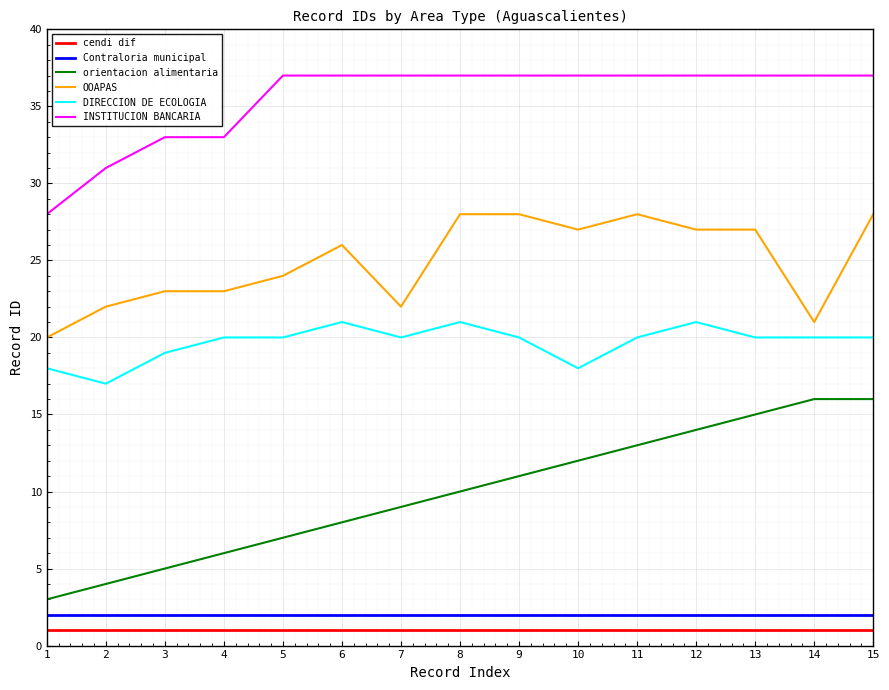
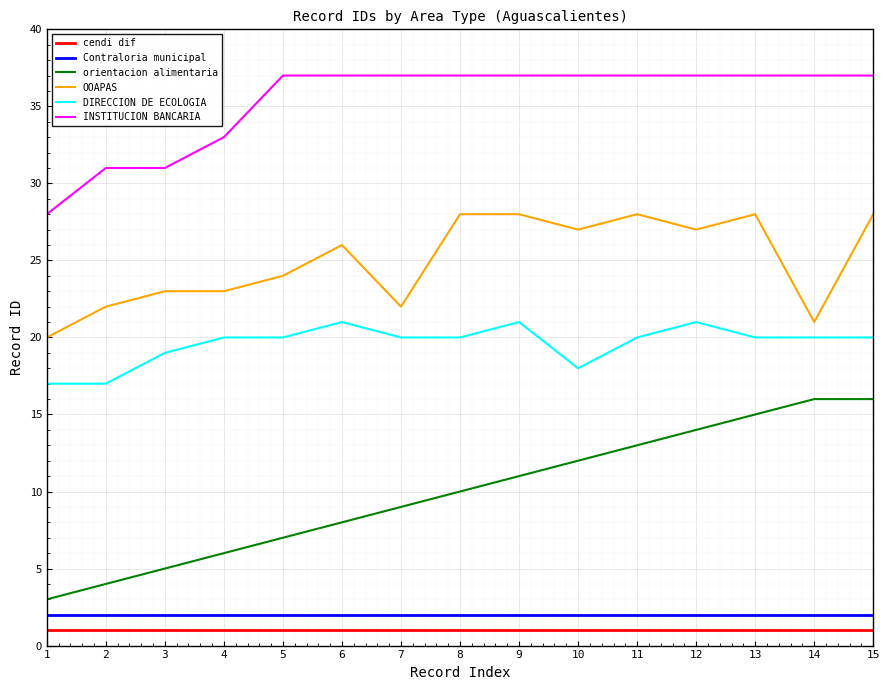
  {
    "cendi dif": {
      "1": 1,
      "2": 1,
      "3": 1,
      "4": 1,
      "5": 1,
      "6": 1,
      "7": 1,
      "8": 1,
      "9": 1,
      "10": 1,
      "11": 1,
      "12": 1,
      "13": 1,
      "14": 1,
      "15": 1
    },
    "Contraloria municipal": {
      "1": 2,
      "2": 2,
      "3": 2,
      "4": 2,
      "5": 2,
      "6": 2,
      "7": 2,
      "8": 2,
      "9": 2,
      "10": 2,
      "11": 2,
      "12": 2,
      "13": 2,
      "14": 2,
      "15": 2
    },
    "orientacion alimentaria": {
      "1": 3,
      "2": 4,
      "3": 5,
      "4": 6,
      "5": 7,
      "6": 8,
      "7": 9,
      "8": 10,
      "9": 11,
      "10": 12,
      "11": 13,
      "12": 14,
      "13": 15,
      "14": 16,
      "15": 16
    },
    "OOAPAS": {
      "1": 20,
      "2": 22,
      "3": 23,
      "4": 23,
      "5": 24,
      "6": 26,
      "7": 22,
      "8": 28,
      "9": 28,
      "10": 27,
      "11": 28,
      "12": 27,
-     "13": 27,
+     "13": 28,
      "14": 21,
      "15": 28
    },
    "DIRECCION DE ECOLOGIA": {
-     "1": 18,
+     "1": 17,
      "2": 17,
      "3": 19,
      "4": 20,
      "5": 20,
      "6": 21,
      "7": 20,
-     "8": 21,
-     "9": 20,
+     "8": 20,
+     "9": 21,
      "10": 18,
      "11": 20,
      "12": 21,
      "13": 20,
      "14": 20,
      "15": 20
    },
    "INSTITUCION BANCARIA": {
      "1": 28,
      "2": 31,
-     "3": 33,
+     "3": 31,
      "4": 33,
      "5": 37,
      "6": 37,
      "7": 37,
      "8": 37,
      "9": 37,
      "10": 37,
      "11": 37,
      "12": 37,
      "13": 37,
      "14": 37,
      "15": 37
    }
  }
